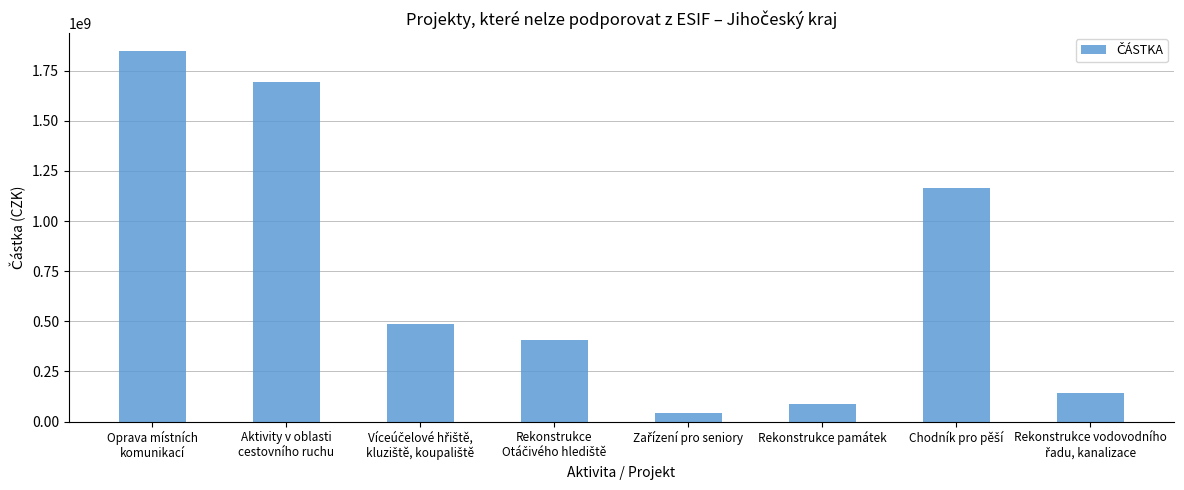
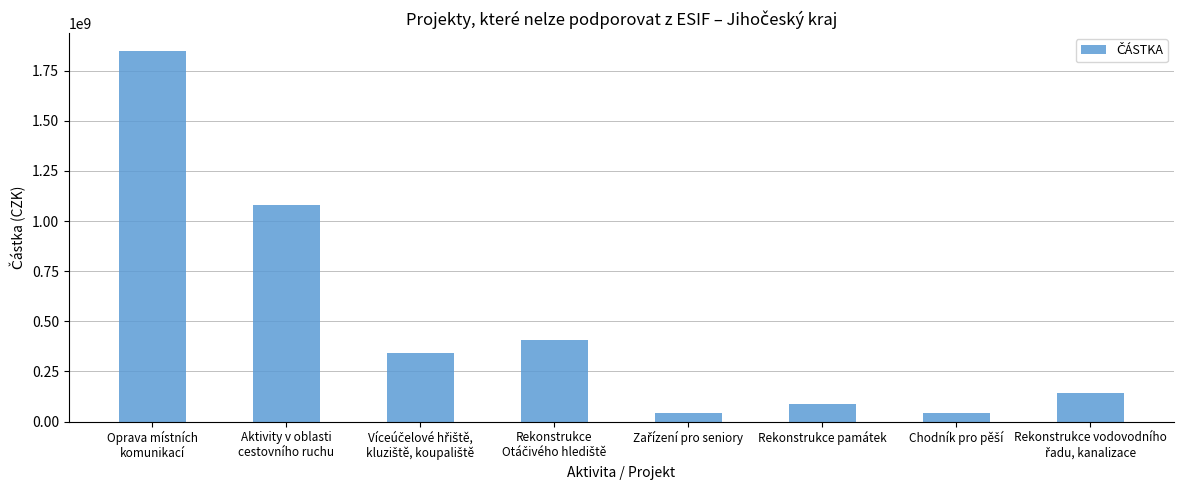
  {
    "Oprava místních komunikací": 1850000000,
-   "Aktivity v oblasti cestovního ruchu": 1690000000,
-   "Víceúčelové hřiště, kluziště, koupaliště": 490000000,
+   "Aktivity v oblasti cestovního ruchu": 1080000000,
+   "Víceúčelové hřiště, kluziště, koupaliště": 340000000,
    "Rekonstrukce Otáčivého hlediště": 400000000,
    "Zařízení pro seniory": 40000000,
    "Rekonstrukce památek": 90000000,
-   "Chodník pro pěší": 1170000000,
+   "Chodník pro pěší": 40000000,
    "Rekonstrukce vodovodního řadu, kanalizace": 140000000
  }
